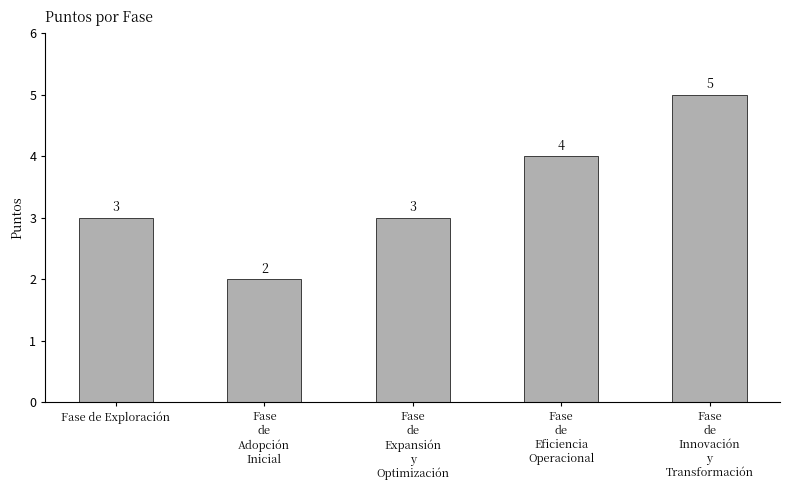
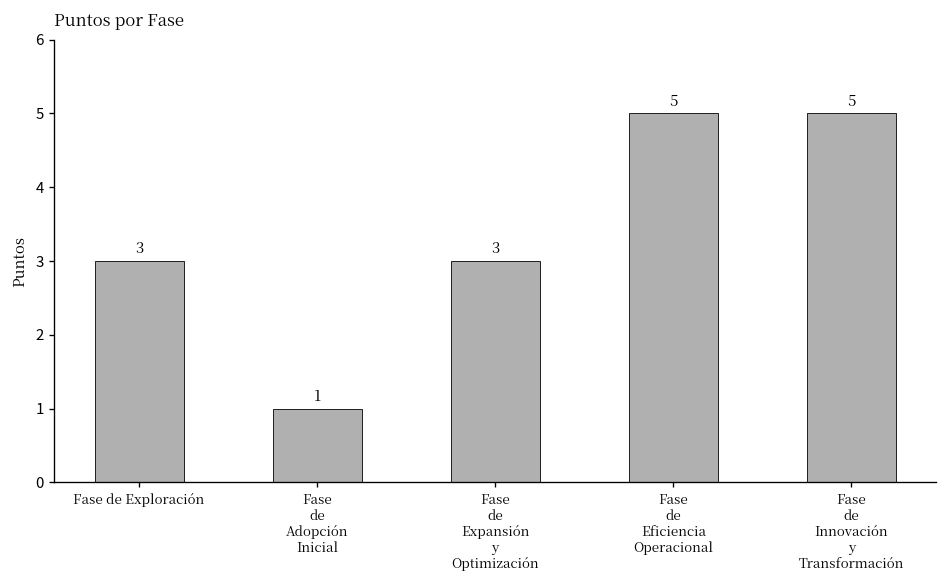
  {
    "Fase de Exploración": 3,
-   "Fase de Adopción Inicial": 2,
+   "Fase de Adopción Inicial": 1,
    "Fase de Expansión y Optimización": 3,
-   "Fase de Eficiencia Operacional": 4,
+   "Fase de Eficiencia Operacional": 5,
    "Fase de Innovación y Transformación": 5
  }
